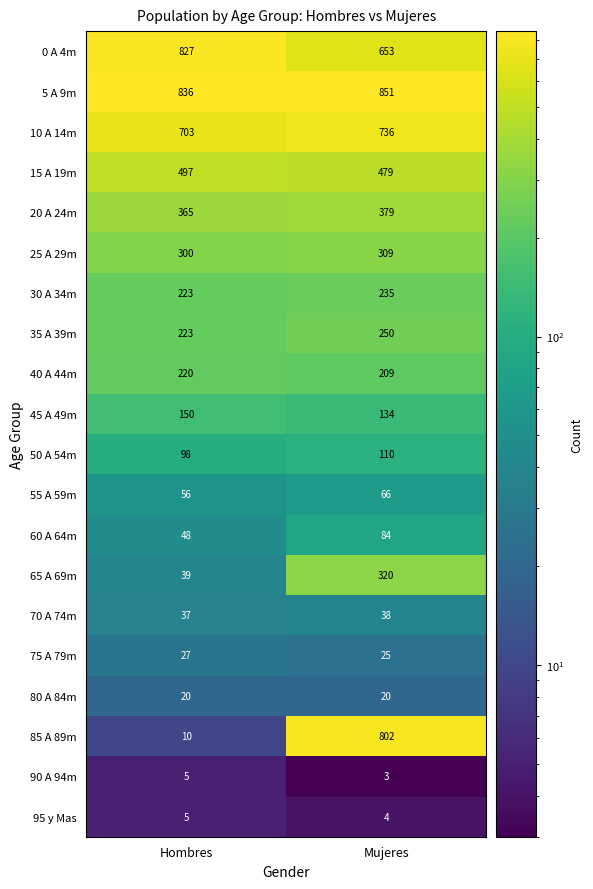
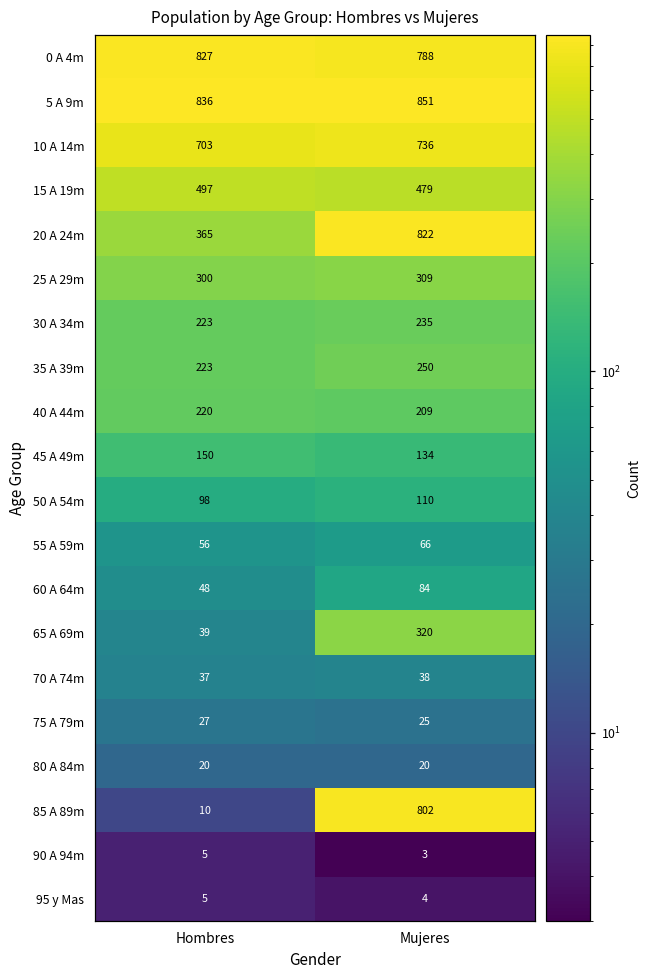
  {
    "0 A 4m": {
      "Hombres": 827,
-     "Mujeres": 653
+     "Mujeres": 788
    },
    "5 A 9m": {
      "Hombres": 836,
      "Mujeres": 851
    },
    "10 A 14m": {
      "Hombres": 703,
      "Mujeres": 736
    },
    "15 A 19m": {
      "Hombres": 497,
      "Mujeres": 479
    },
    "20 A 24m": {
      "Hombres": 365,
-     "Mujeres": 379
+     "Mujeres": 822
    },
    "25 A 29m": {
      "Hombres": 300,
      "Mujeres": 309
    },
    "30 A 34m": {
      "Hombres": 223,
      "Mujeres": 235
    },
    "35 A 39m": {
      "Hombres": 223,
      "Mujeres": 250
    },
    "40 A 44m": {
      "Hombres": 220,
      "Mujeres": 209
    },
    "45 A 49m": {
      "Hombres": 150,
      "Mujeres": 134
    },
    "50 A 54m": {
      "Hombres": 98,
      "Mujeres": 110
    },
    "55 A 59m": {
      "Hombres": 56,
      "Mujeres": 66
    },
    "60 A 64m": {
      "Hombres": 48,
      "Mujeres": 84
    },
    "65 A 69m": {
      "Hombres": 39,
      "Mujeres": 320
    },
    "70 A 74m": {
      "Hombres": 37,
      "Mujeres": 38
    },
    "75 A 79m": {
      "Hombres": 27,
      "Mujeres": 25
    },
    "80 A 84m": {
      "Hombres": 20,
      "Mujeres": 20
    },
    "85 A 89m": {
      "Hombres": 10,
      "Mujeres": 802
    },
    "90 A 94m": {
      "Hombres": 5,
      "Mujeres": 3
    },
    "95 y Mas": {
      "Hombres": 5,
      "Mujeres": 4
    }
  }
